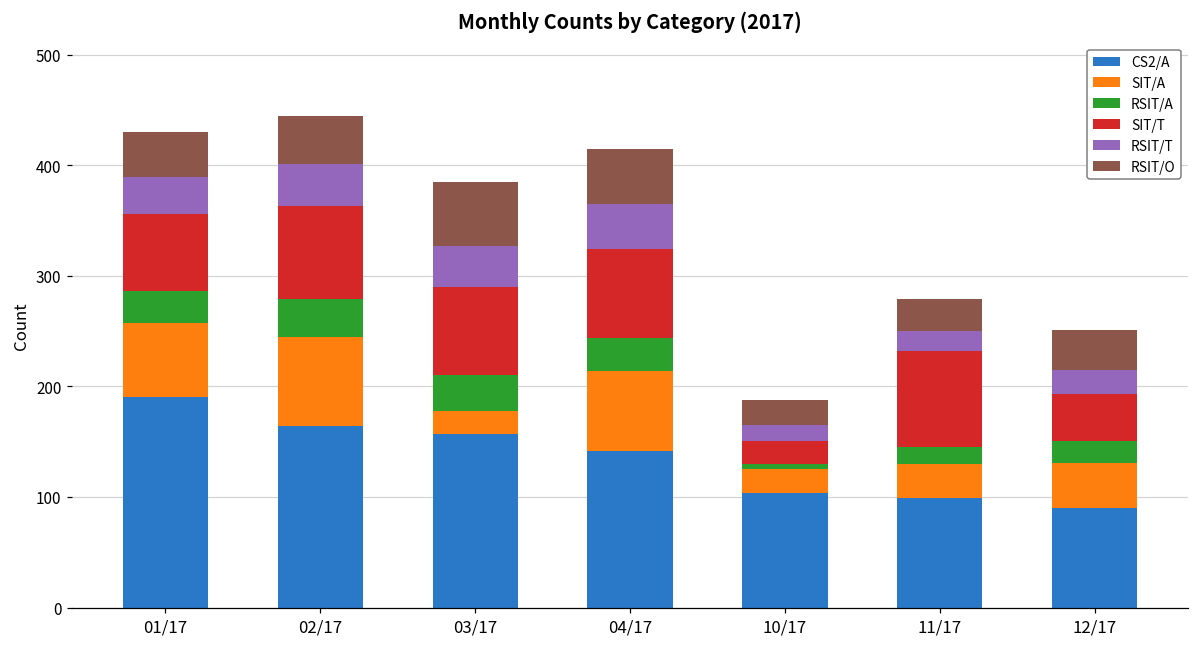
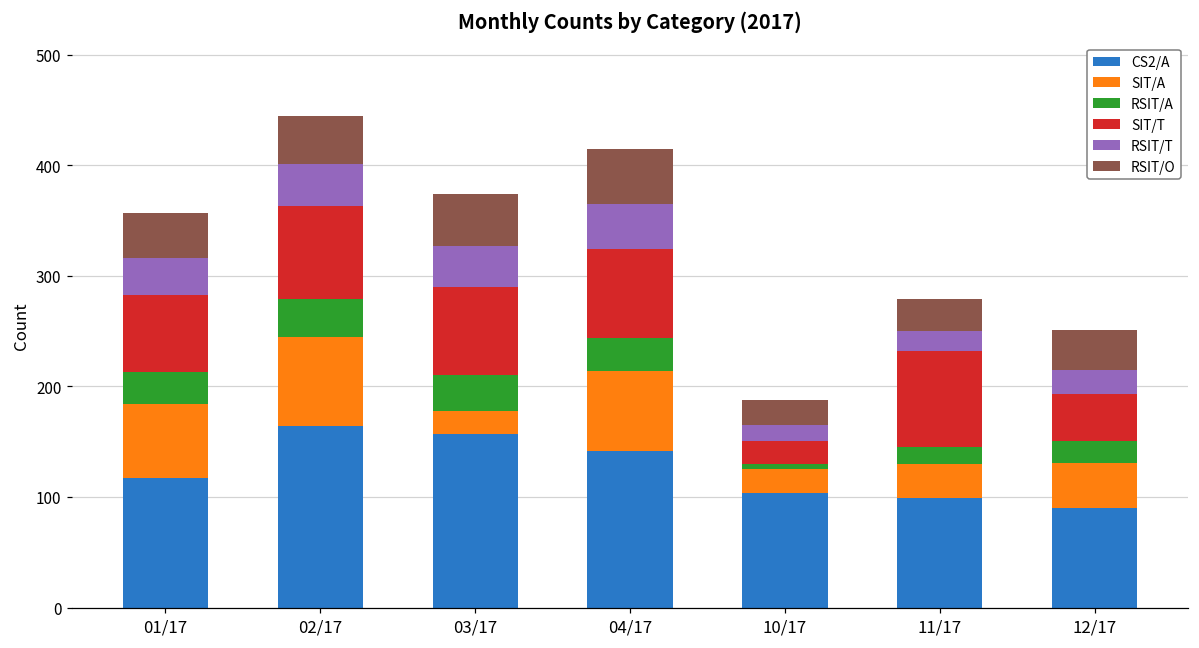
  {
    "CS2/A": {
-     "01/17": 190,
+     "01/17": 117,
      "02/17": 164,
      "03/17": 157,
      "04/17": 142,
      "10/17": 104,
      "11/17": 99,
      "12/17": 90
    },
    "SIT/A": {
      "01/17": 67,
      "02/17": 81,
      "03/17": 21,
      "04/17": 72,
      "10/17": 21,
      "11/17": 31,
      "12/17": 41
    },
    "RSIT/A": {
      "01/17": 29,
      "02/17": 34,
      "03/17": 32,
      "04/17": 30,
      "10/17": 5,
      "11/17": 15,
      "12/17": 20
    },
    "SIT/T": {
      "01/17": 70,
      "02/17": 84,
      "03/17": 80,
      "04/17": 80,
      "10/17": 21,
      "11/17": 87,
      "12/17": 42
    },
    "RSIT/T": {
      "01/17": 33,
      "02/17": 38,
      "03/17": 37,
      "04/17": 41,
      "10/17": 14,
      "11/17": 18,
      "12/17": 22
    },
    "RSIT/O": {
      "01/17": 41,
      "02/17": 43,
-     "03/17": 58,
+     "03/17": 47,
      "04/17": 50,
      "10/17": 23,
      "11/17": 29,
      "12/17": 36
    }
  }
